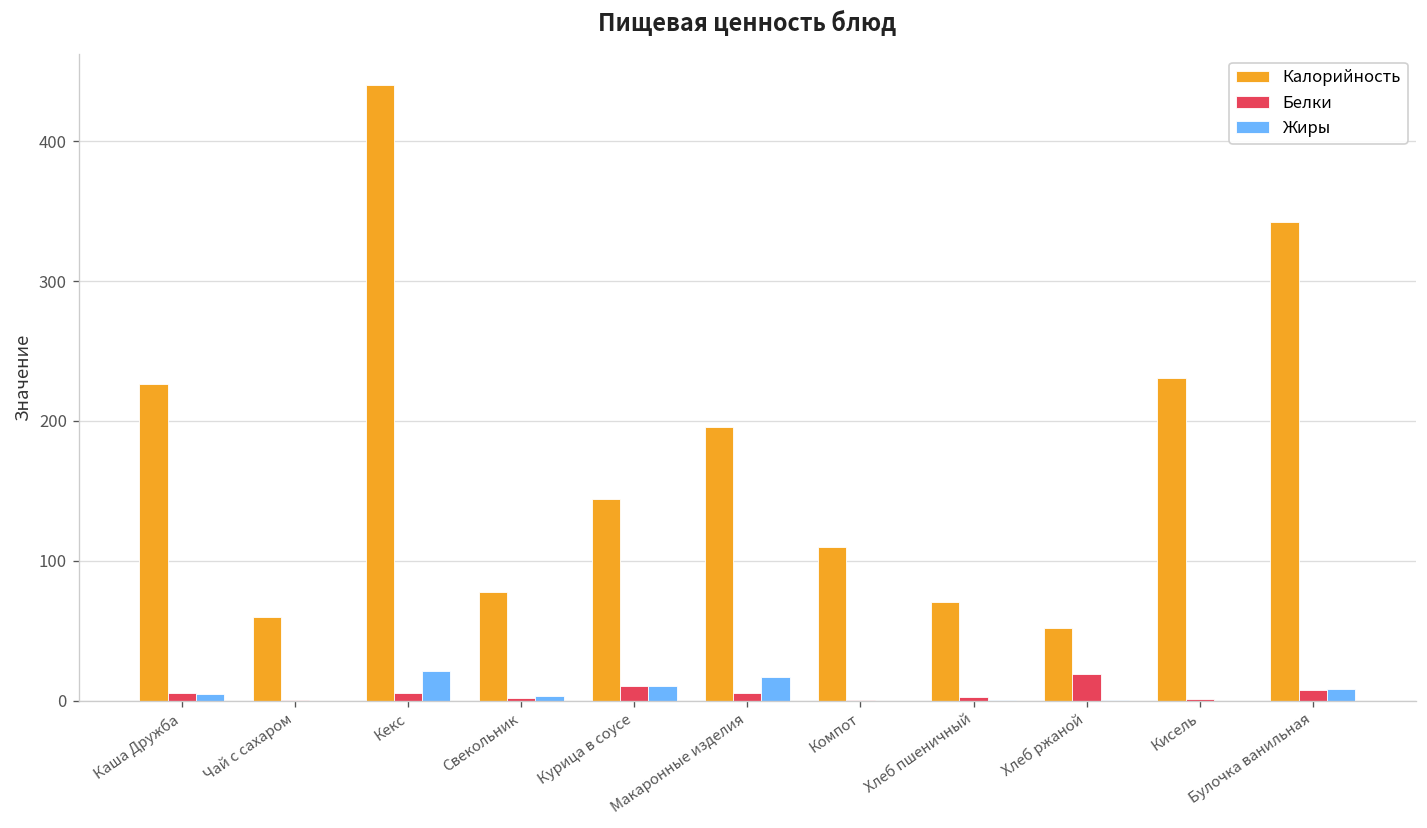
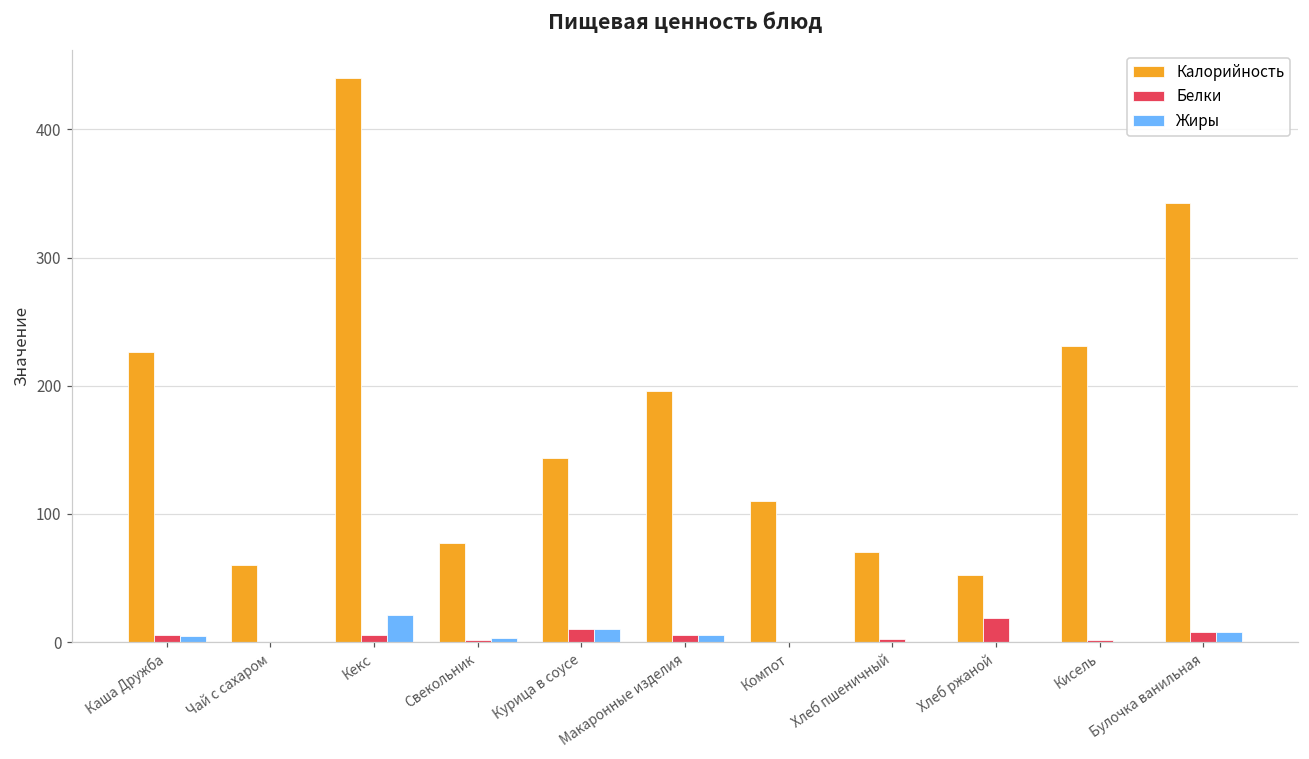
  {
    "Калорийность": {
      "Каша Дружба": 226,
      "Чай с сахаром": 60,
      "Кекс": 440,
      "Свекольник": 78,
      "Курица в соусе": 144,
      "Макаронные изделия": 196,
      "Компот": 110,
      "Хлеб пшеничный": 71,
      "Хлеб ржаной": 52,
      "Кисель": 231,
      "Булочка ванильная": 342
    },
    "Белки": {
      "Каша Дружба": 5,
      "Кекс": 5,
      "Курица в соусе": 10,
      "Макаронные изделия": 5,
      "Хлеб пшеничный": 2,
      "Хлеб ржаной": 19,
      "Булочка ванильная": 8
    },
    "Жиры": {
      "Каша Дружба": 5,
      "Чай с сахаром": 0,
      "Кекс": 21,
      "Свекольник": 4,
      "Курица в соусе": 10,
-     "Макаронные изделия": 17,
+     "Макаронные изделия": 6,
      "Компот": 0,
      "Кисель": 0,
      "Булочка ванильная": 8
    }
  }
